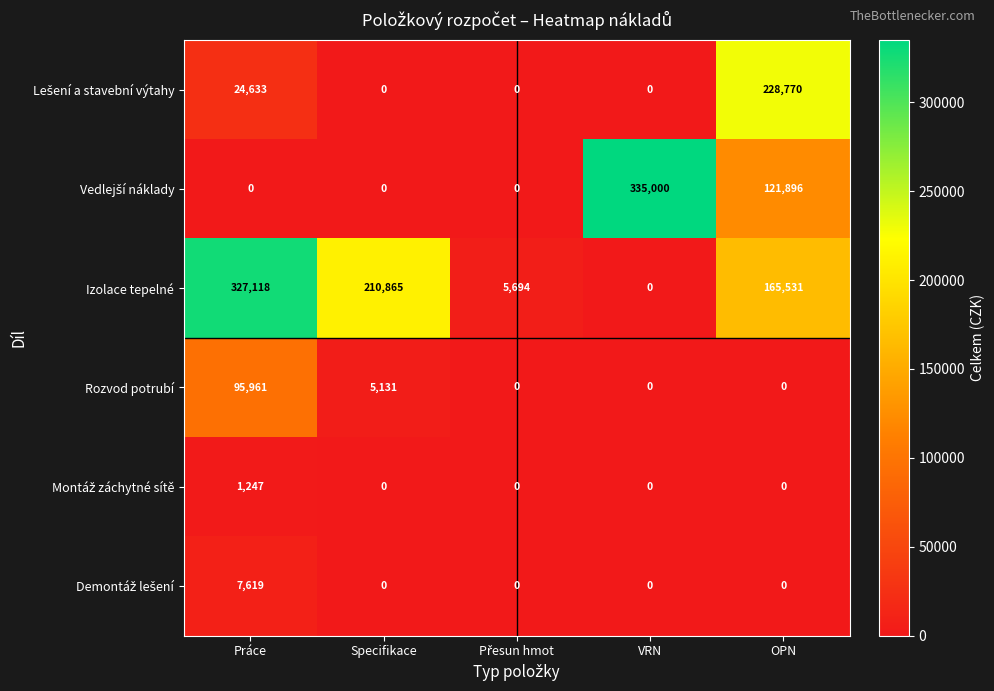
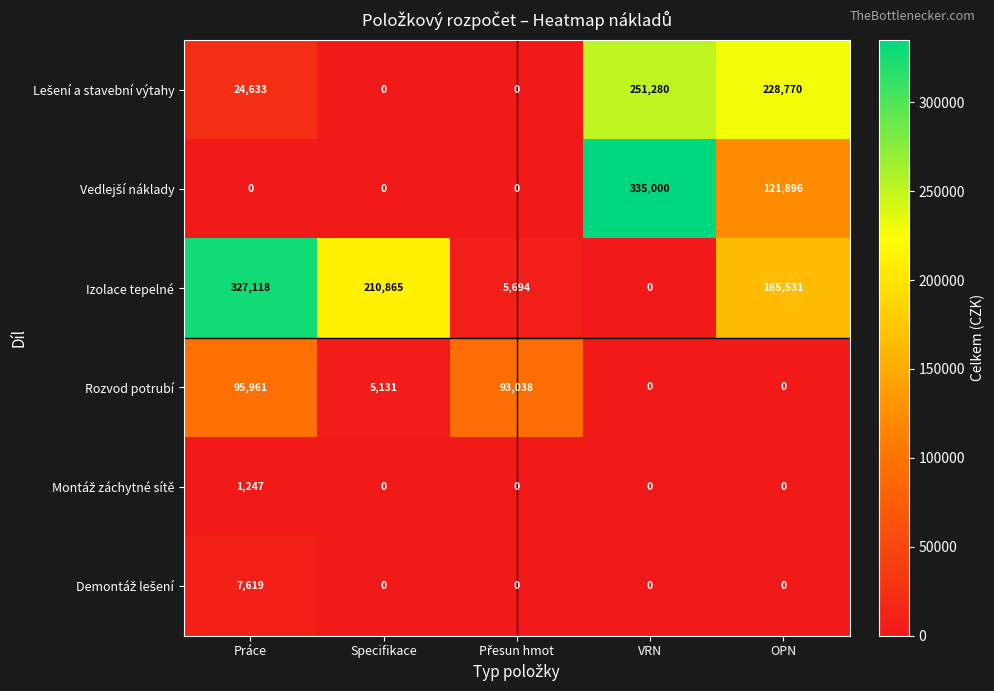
  {
    "Lešení a stavební výtahy": {
      "Práce": "24,633",
      "Specifikace": "0",
      "Přesun hmot": "0",
-     "VRN": "0",
+     "VRN": "251,280",
      "OPN": "228,770"
    },
    "Vedlejší náklady": {
      "Práce": "0",
      "Specifikace": "0",
      "Přesun hmot": "0",
      "VRN": "335,000",
      "OPN": "121,896"
    },
    "Izolace tepelné": {
      "Práce": "327,118",
      "Specifikace": "210,865",
      "Přesun hmot": "5,694",
      "VRN": "0",
      "OPN": "165,531"
    },
    "Rozvod potrubí": {
      "Práce": "95,961",
      "Specifikace": "5,131",
-     "Přesun hmot": "0",
+     "Přesun hmot": "93,038",
      "VRN": "0",
      "OPN": "0"
    },
    "Montáž záchytné sítě": {
      "Práce": "1,247",
      "Specifikace": "0",
      "Přesun hmot": "0",
      "VRN": "0",
      "OPN": "0"
    },
    "Demontáž lešení": {
      "Práce": "7,619",
      "Specifikace": "0",
      "Přesun hmot": "0",
      "VRN": "0",
      "OPN": "0"
    }
  }
